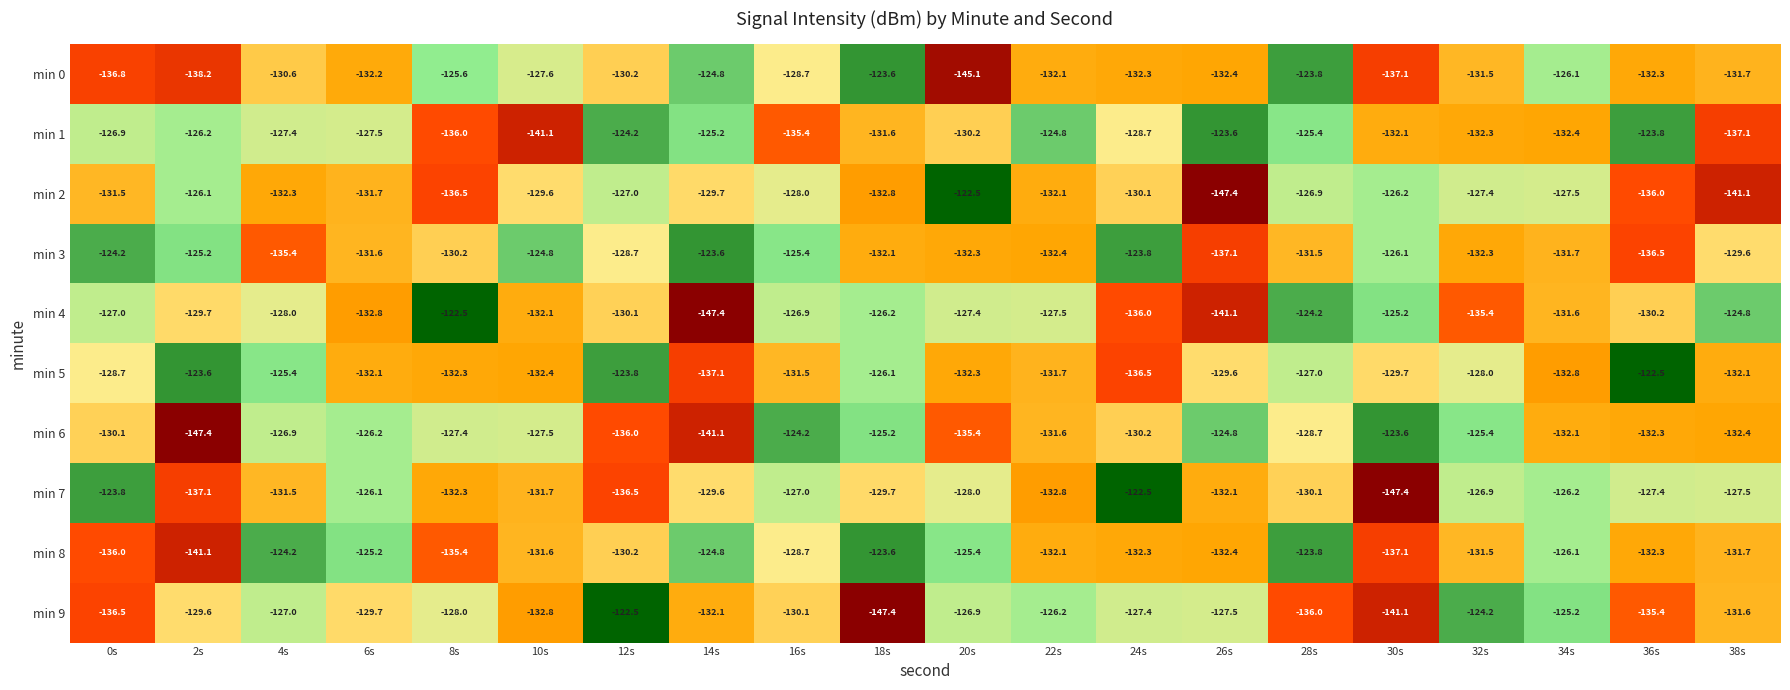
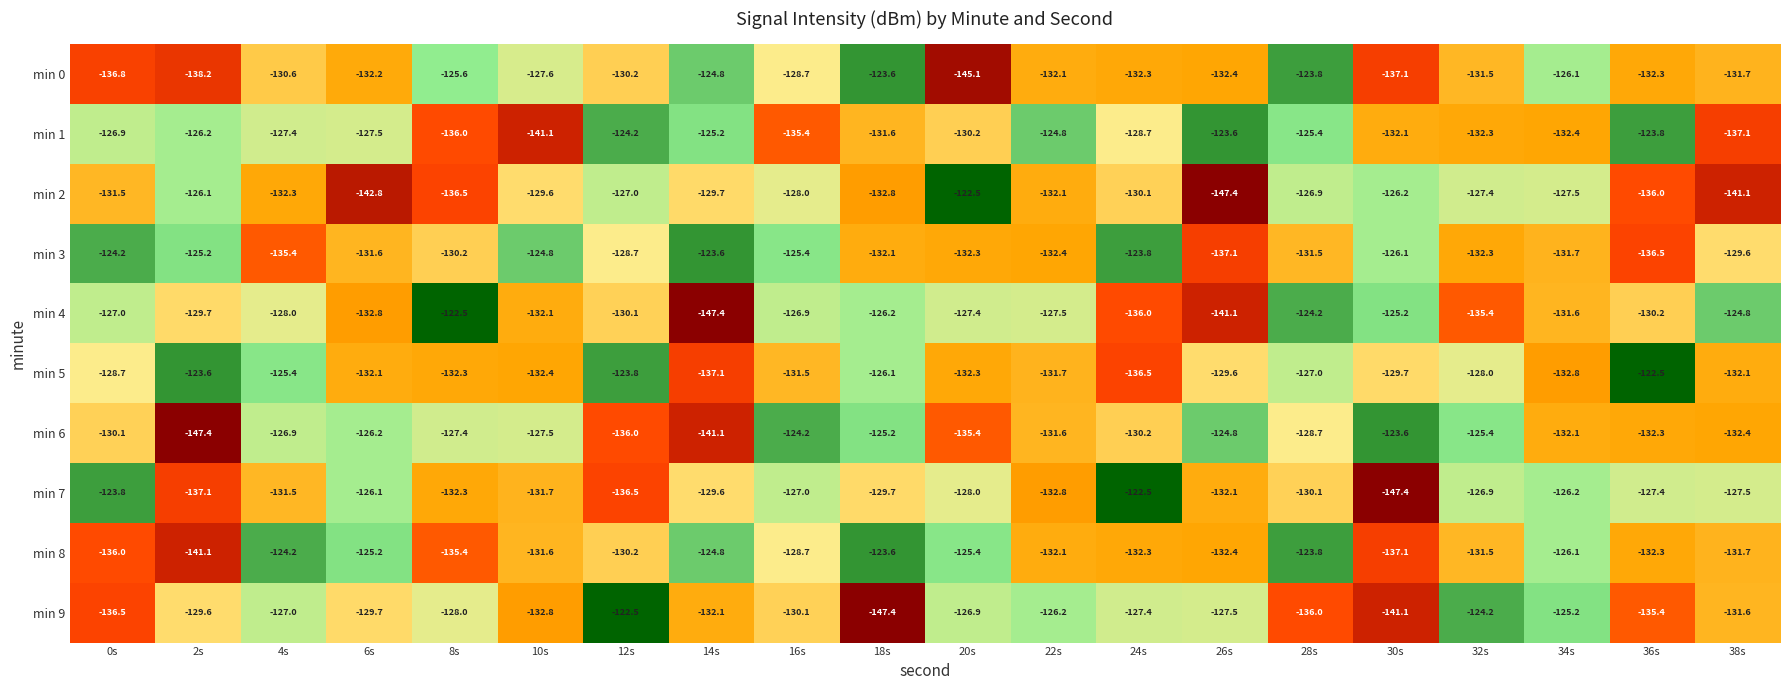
  {
    "min 0": {
      "0s": -136.8,
      "2s": -138.2,
      "4s": -130.6,
      "6s": -132.2,
      "8s": -125.6,
      "10s": -127.6,
      "12s": -130.2,
      "14s": -124.8,
      "16s": -128.7,
      "18s": -123.6,
      "20s": -145.1,
      "22s": -132.1,
      "24s": -132.3,
      "26s": -132.4,
      "28s": -123.8,
      "30s": -137.1,
      "32s": -131.5,
      "34s": -126.1,
      "36s": -132.3,
      "38s": -131.7
    },
    "min 1": {
      "0s": -126.9,
      "2s": -126.2,
      "4s": -127.4,
      "6s": -127.5,
      "8s": -136.0,
      "10s": -141.1,
      "12s": -124.2,
      "14s": -125.2,
      "16s": -135.4,
      "18s": -131.6,
      "20s": -130.2,
      "22s": -124.8,
      "24s": -128.7,
      "26s": -123.6,
      "28s": -125.4,
      "30s": -132.1,
      "32s": -132.3,
      "34s": -132.4,
      "36s": -123.8,
      "38s": -137.1
    },
    "min 2": {
      "0s": -131.5,
      "2s": -126.1,
      "4s": -132.3,
-     "6s": -131.7,
+     "6s": -142.8,
      "8s": -136.5,
      "10s": -129.6,
      "12s": -127.0,
      "14s": -129.7,
      "16s": -128.0,
      "18s": -132.8,
      "20s": -122.5,
      "22s": -132.1,
      "24s": -130.1,
      "26s": -147.4,
      "28s": -126.9,
      "30s": -126.2,
      "32s": -127.4,
      "34s": -127.5,
      "36s": -136.0,
      "38s": -141.1
    },
    "min 3": {
      "0s": -124.2,
      "2s": -125.2,
      "4s": -135.4,
      "6s": -131.6,
      "8s": -130.2,
      "10s": -124.8,
      "12s": -128.7,
      "14s": -123.6,
      "16s": -125.4,
      "18s": -132.1,
      "20s": -132.3,
      "22s": -132.4,
      "24s": -123.8,
      "26s": -137.1,
      "28s": -131.5,
      "30s": -126.1,
      "32s": -132.3,
      "34s": -131.7,
      "36s": -136.5,
      "38s": -129.6
    },
    "min 4": {
      "0s": -127.0,
      "2s": -129.7,
      "4s": -128.0,
      "6s": -132.8,
      "8s": -122.5,
      "10s": -132.1,
      "12s": -130.1,
      "14s": -147.4,
      "16s": -126.9,
      "18s": -126.2,
      "20s": -127.4,
      "22s": -127.5,
      "24s": -136.0,
      "26s": -141.1,
      "28s": -124.2,
      "30s": -125.2,
      "32s": -135.4,
      "34s": -131.6,
      "36s": -130.2,
      "38s": -124.8
    },
    "min 5": {
      "0s": -128.7,
      "2s": -123.6,
      "4s": -125.4,
      "6s": -132.1,
      "8s": -132.3,
      "10s": -132.4,
      "12s": -123.8,
      "14s": -137.1,
      "16s": -131.5,
      "18s": -126.1,
      "20s": -132.3,
      "22s": -131.7,
      "24s": -136.5,
      "26s": -129.6,
      "28s": -127.0,
      "30s": -129.7,
      "32s": -128.0,
      "34s": -132.8,
      "36s": -122.5,
      "38s": -132.1
    },
    "min 6": {
      "0s": -130.1,
      "2s": -147.4,
      "4s": -126.9,
      "6s": -126.2,
      "8s": -127.4,
      "10s": -127.5,
      "12s": -136.0,
      "14s": -141.1,
      "16s": -124.2,
      "18s": -125.2,
      "20s": -135.4,
      "22s": -131.6,
      "24s": -130.2,
      "26s": -124.8,
      "28s": -128.7,
      "30s": -123.6,
      "32s": -125.4,
      "34s": -132.1,
      "36s": -132.3,
      "38s": -132.4
    },
    "min 7": {
      "0s": -123.8,
      "2s": -137.1,
      "4s": -131.5,
      "6s": -126.1,
      "8s": -132.3,
      "10s": -131.7,
      "12s": -136.5,
      "14s": -129.6,
      "16s": -127.0,
      "18s": -129.7,
      "20s": -128.0,
      "22s": -132.8,
      "24s": -122.5,
      "26s": -132.1,
      "28s": -130.1,
      "30s": -147.4,
      "32s": -126.9,
      "34s": -126.2,
      "36s": -127.4,
      "38s": -127.5
    },
    "min 8": {
      "0s": -136.0,
      "2s": -141.1,
      "4s": -124.2,
      "6s": -125.2,
      "8s": -135.4,
      "10s": -131.6,
      "12s": -130.2,
      "14s": -124.8,
      "16s": -128.7,
      "18s": -123.6,
      "20s": -125.4,
      "22s": -132.1,
      "24s": -132.3,
      "26s": -132.4,
      "28s": -123.8,
      "30s": -137.1,
      "32s": -131.5,
      "34s": -126.1,
      "36s": -132.3,
      "38s": -131.7
    },
    "min 9": {
      "0s": -136.5,
      "2s": -129.6,
      "4s": -127.0,
      "6s": -129.7,
      "8s": -128.0,
      "10s": -132.8,
      "12s": -122.5,
      "14s": -132.1,
      "16s": -130.1,
      "18s": -147.4,
      "20s": -126.9,
      "22s": -126.2,
      "24s": -127.4,
      "26s": -127.5,
      "28s": -136.0,
      "30s": -141.1,
      "32s": -124.2,
      "34s": -125.2,
      "36s": -135.4,
      "38s": -131.6
    }
  }
